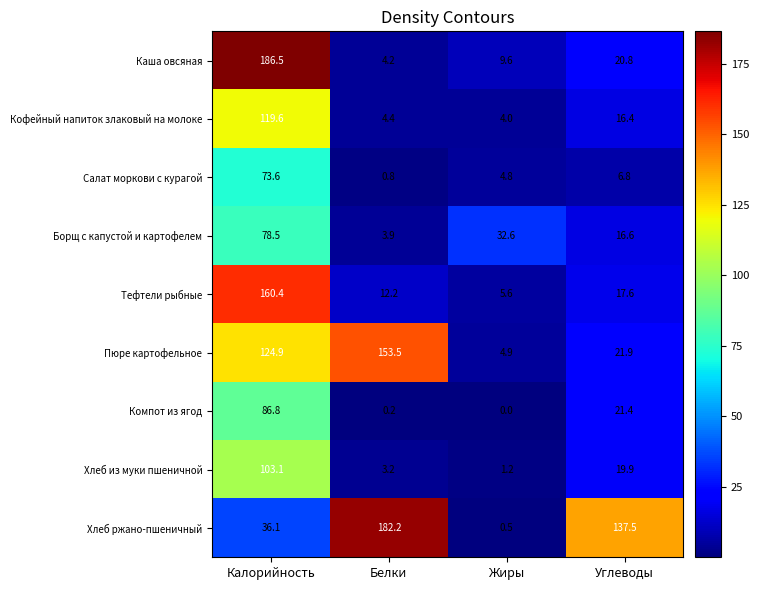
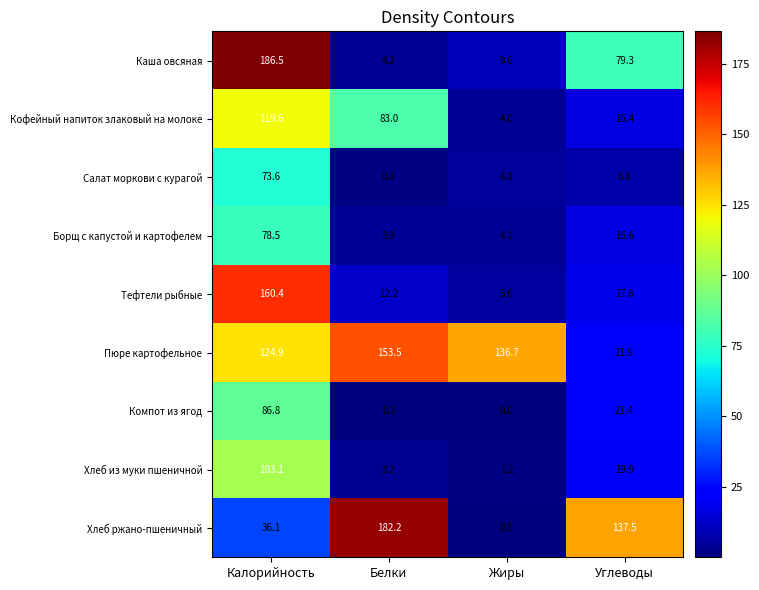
  {
    "Каша овсяная": {
      "Калорийность": 186.5,
      "Белки": 4.2,
      "Жиры": 9.6,
-     "Углеводы": 20.8
+     "Углеводы": 79.3
    },
    "Кофейный напиток злаковый на молоке": {
      "Калорийность": 119.6,
-     "Белки": 4.4,
+     "Белки": 83.0,
      "Жиры": 4.0,
      "Углеводы": 16.4
    },
    "Салат моркови с курагой": {
      "Калорийность": 73.6,
      "Белки": 0.8,
      "Жиры": 4.8,
      "Углеводы": 6.8
    },
    "Борщ с капустой и картофелем": {
      "Калорийность": 78.5,
      "Белки": 3.9,
-     "Жиры": 32.6,
+     "Жиры": 4.1,
      "Углеводы": 16.6
    },
    "Тефтели рыбные": {
      "Калорийность": 160.4,
      "Белки": 12.2,
      "Жиры": 5.6,
      "Углеводы": 17.6
    },
    "Пюре картофельное": {
      "Калорийность": 124.9,
      "Белки": 153.5,
-     "Жиры": 4.9,
+     "Жиры": 136.7,
      "Углеводы": 21.9
    },
    "Компот из ягод": {
      "Калорийность": 86.8,
      "Белки": 0.2,
      "Жиры": 0.0,
      "Углеводы": 21.4
    },
    "Хлеб из муки пшеничной": {
      "Калорийность": 103.1,
      "Белки": 3.2,
      "Жиры": 1.2,
      "Углеводы": 19.9
    },
    "Хлеб ржано-пшеничный": {
      "Калорийность": 36.1,
      "Белки": 182.2,
      "Жиры": 0.5,
      "Углеводы": 137.5
    }
  }
